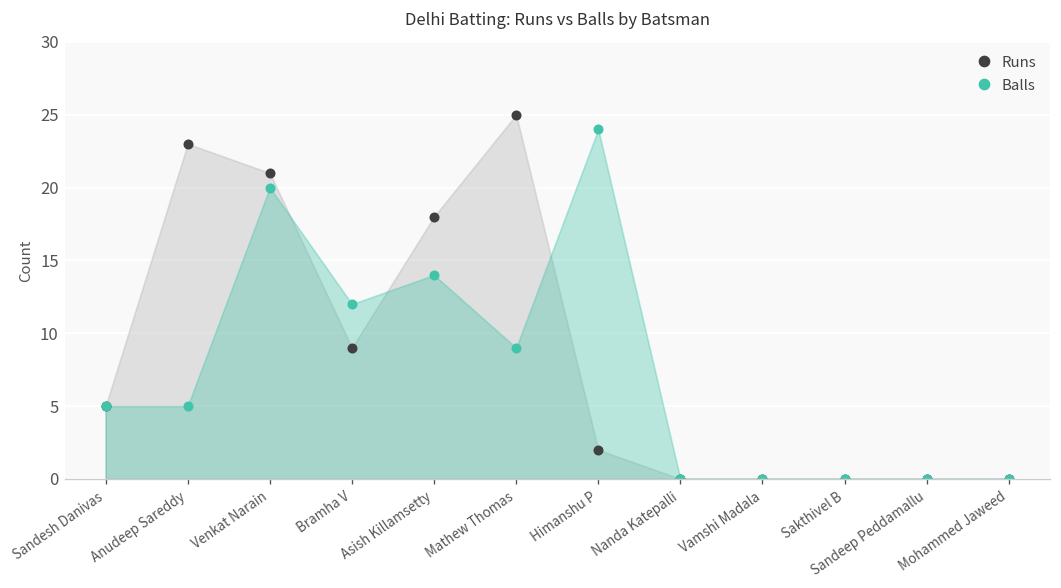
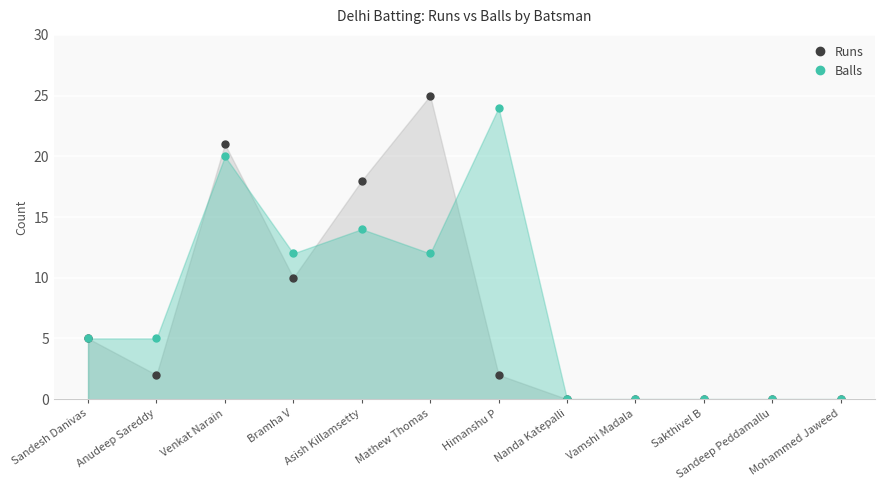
  {
    "Runs": {
-     "Anudeep Sareddy": 23,
+     "Anudeep Sareddy": 2,
      "Venkat Narain": 21,
-     "Bramha V": 9,
+     "Bramha V": 10,
      "Asish Killamsetty": 18,
      "Mathew Thomas": 25,
      "Himanshu P": 2
    },
    "Balls": {
      "Anudeep Sareddy": 5,
      "Venkat Narain": 20,
      "Bramha V": 12,
      "Asish Killamsetty": 14,
-     "Mathew Thomas": 9,
+     "Mathew Thomas": 12,
      "Himanshu P": 24
    }
  }
